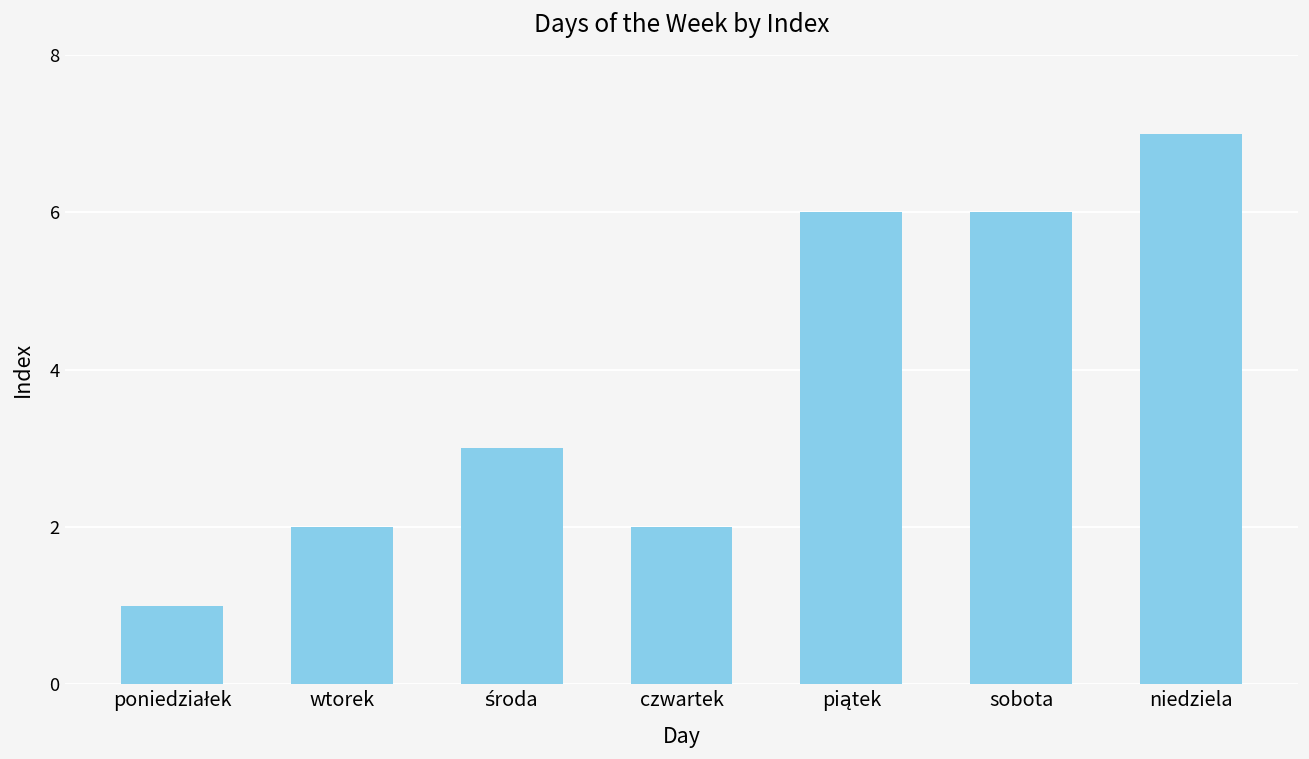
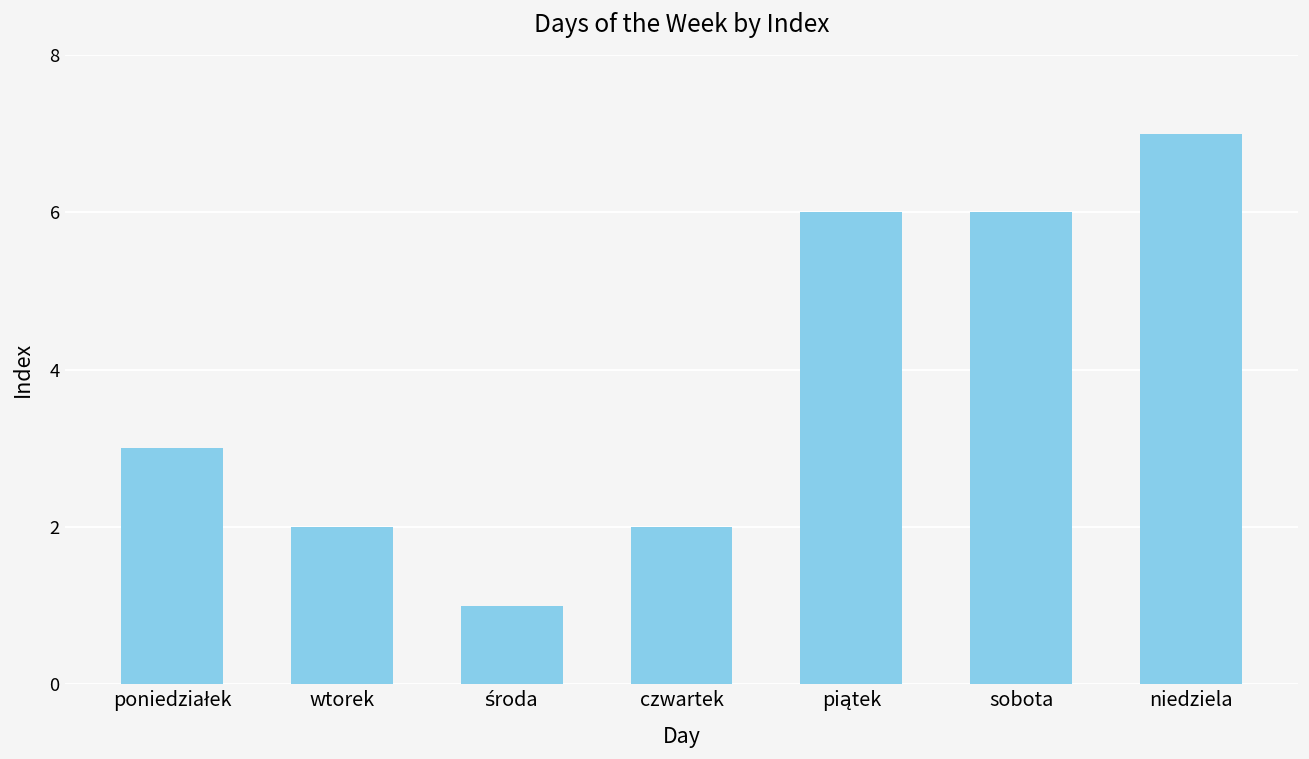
  {
-   "poniedziałek": 1,
+   "poniedziałek": 3,
    "wtorek": 2,
-   "środa": 3,
+   "środa": 1,
    "czwartek": 2,
    "piątek": 6,
    "sobota": 6,
    "niedziela": 7
  }
